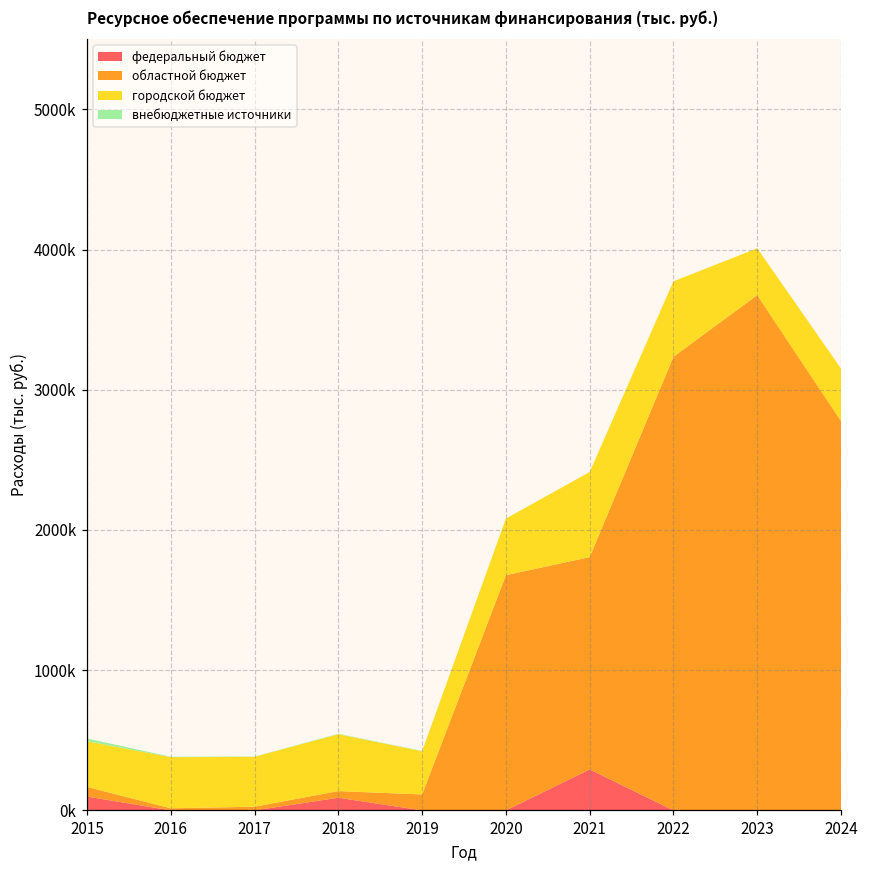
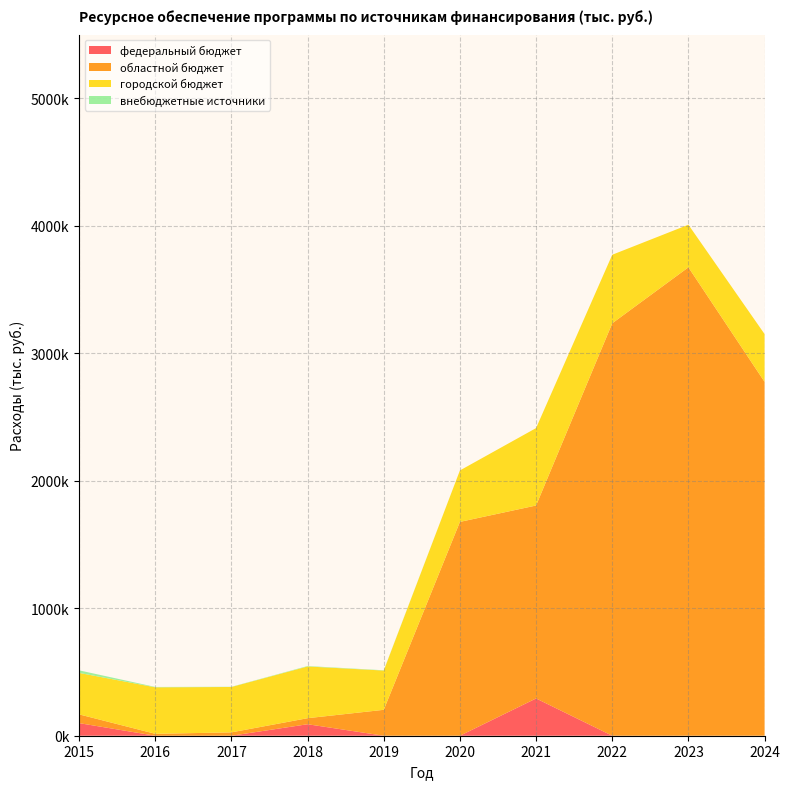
  {
    "федеральный бюджет": {
      "2015": 100000,
      "2017": 0,
      "2018": 90000,
      "2019": 0,
      "2020": 0,
      "2021": 290000,
      "2022": 0,
      "2023": 0,
      "2024": 0
    },
    "областной бюджет": {
      "2015": 70000,
      "2017": 30000,
      "2018": 50000,
-     "2019": 110000,
+     "2019": 200000,
      "2020": 1680000,
      "2021": 1510000,
      "2022": 3240000,
      "2023": 3670000,
      "2024": 2780000
    },
    "городской бюджет": {
      "2015": 330000
    },
    "внебюджетные источники": {
      "2015": 20000
    }
  }
